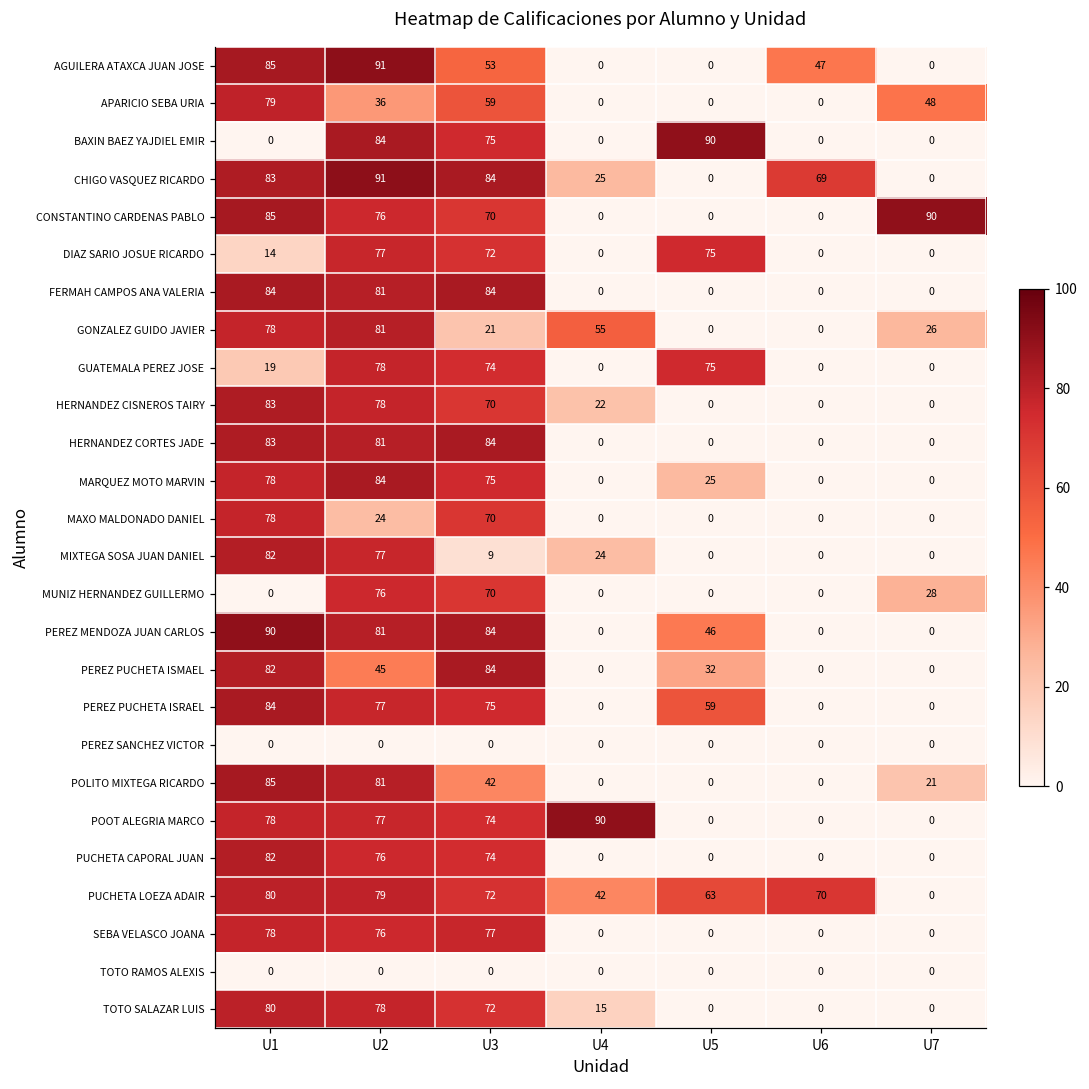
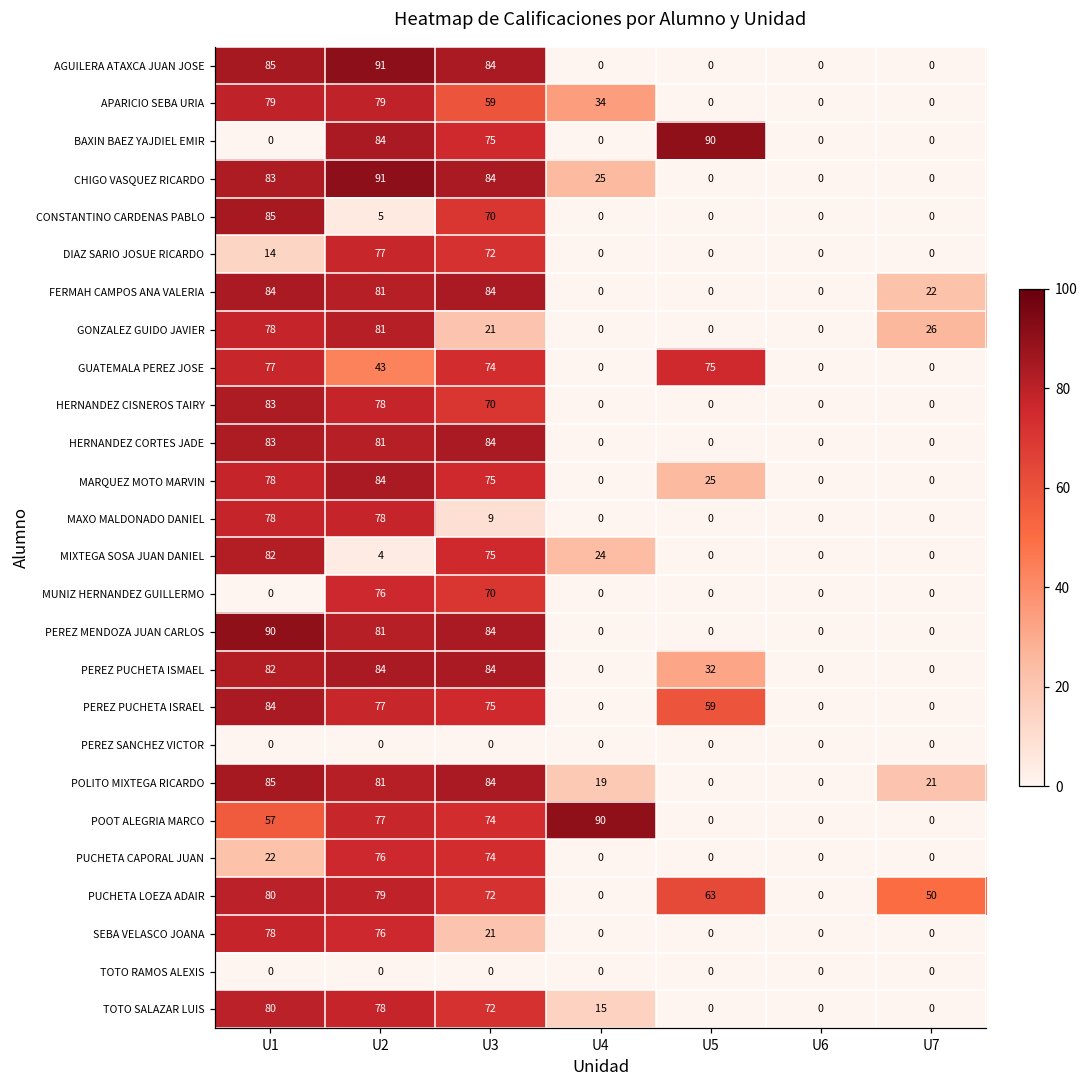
  {
    "AGUILERA ATAXCA JUAN JOSE": {
      "U1": 85,
      "U2": 91,
-     "U3": 53,
+     "U3": 84,
      "U4": 0,
      "U5": 0,
-     "U6": 47,
+     "U6": 0,
      "U7": 0
    },
    "APARICIO SEBA URIA": {
      "U1": 79,
-     "U2": 36,
+     "U2": 79,
      "U3": 59,
-     "U4": 0,
+     "U4": 34,
      "U5": 0,
      "U6": 0,
-     "U7": 48
+     "U7": 0
    },
    "BAXIN BAEZ YAJDIEL EMIR": {
      "U1": 0,
      "U2": 84,
      "U3": 75,
      "U4": 0,
      "U5": 90,
      "U6": 0,
      "U7": 0
    },
    "CHIGO VASQUEZ RICARDO": {
      "U1": 83,
      "U2": 91,
      "U3": 84,
      "U4": 25,
      "U5": 0,
-     "U6": 69,
+     "U6": 0,
      "U7": 0
    },
    "CONSTANTINO CARDENAS PABLO": {
      "U1": 85,
-     "U2": 76,
+     "U2": 5,
      "U3": 70,
      "U4": 0,
      "U5": 0,
      "U6": 0,
-     "U7": 90
+     "U7": 0
    },
    "DIAZ SARIO JOSUE RICARDO": {
      "U1": 14,
      "U2": 77,
      "U3": 72,
      "U4": 0,
-     "U5": 75,
+     "U5": 0,
      "U6": 0,
      "U7": 0
    },
    "FERМАН CAMPOS ANA VALERIA": {
      "U1": 84,
      "U2": 81,
      "U3": 84,
      "U4": 0,
      "U5": 0,
      "U6": 0,
-     "U7": 0
+     "U7": 22
    },
    "GONZALEZ GUIDO JAVIER": {
      "U1": 78,
      "U2": 81,
      "U3": 21,
-     "U4": 55,
+     "U4": 0,
      "U5": 0,
      "U6": 0,
      "U7": 26
    },
    "GUATEMALA PEREZ JOSE": {
-     "U1": 19,
-     "U2": 78,
+     "U1": 77,
+     "U2": 43,
      "U3": 74,
      "U4": 0,
      "U5": 75,
      "U6": 0,
      "U7": 0
    },
    "HERNANDEZ CISNEROS TAIRY": {
      "U1": 83,
      "U2": 78,
      "U3": 70,
-     "U4": 22,
+     "U4": 0,
      "U5": 0,
      "U6": 0,
      "U7": 0
    },
    "HERNANDEZ CORTES JADE": {
      "U1": 83,
      "U2": 81,
      "U3": 84,
      "U4": 0,
      "U5": 0,
      "U6": 0,
      "U7": 0
    },
    "MARQUEZ MOTO MARVIN": {
      "U1": 78,
      "U2": 84,
      "U3": 75,
      "U4": 0,
      "U5": 25,
      "U6": 0,
      "U7": 0
    },
    "MAXO MALDONADO DANIEL": {
      "U1": 78,
-     "U2": 24,
-     "U3": 70,
+     "U2": 78,
+     "U3": 9,
      "U4": 0,
      "U5": 0,
      "U6": 0,
      "U7": 0
    },
    "MIXTEGA SOSA JUAN DANIEL": {
      "U1": 82,
-     "U2": 77,
-     "U3": 9,
+     "U2": 4,
+     "U3": 75,
      "U4": 24,
      "U5": 0,
      "U6": 0,
      "U7": 0
    },
    "MUNIZ HERNANDEZ GUILLERMO": {
      "U1": 0,
      "U2": 76,
      "U3": 70,
      "U4": 0,
      "U5": 0,
      "U6": 0,
-     "U7": 28
+     "U7": 0
    },
    "PEREZ MENDOZA JUAN CARLOS": {
      "U1": 90,
      "U2": 81,
      "U3": 84,
      "U4": 0,
-     "U5": 46,
+     "U5": 0,
      "U6": 0,
      "U7": 0
    },
    "PEREZ PUCHETA ISMAEL": {
      "U1": 82,
-     "U2": 45,
+     "U2": 84,
      "U3": 84,
      "U4": 0,
      "U5": 32,
      "U6": 0,
      "U7": 0
    },
    "PEREZ PUCHETA ISRAEL": {
      "U1": 84,
      "U2": 77,
      "U3": 75,
      "U4": 0,
      "U5": 59,
      "U6": 0,
      "U7": 0
    },
    "PEREZ SANCHEZ VICTOR": {
      "U1": 0,
      "U2": 0,
      "U3": 0,
      "U4": 0,
      "U5": 0,
      "U6": 0,
      "U7": 0
    },
    "POLITO MIXTEGA RICARDO": {
      "U1": 85,
      "U2": 81,
-     "U3": 42,
-     "U4": 0,
+     "U3": 84,
+     "U4": 19,
      "U5": 0,
      "U6": 0,
      "U7": 21
    },
    "POOT ALEGRIA MARCO": {
-     "U1": 78,
+     "U1": 57,
      "U2": 77,
      "U3": 74,
      "U4": 90,
      "U5": 0,
      "U6": 0,
      "U7": 0
    },
    "PUCHETA CAPORAL JUAN": {
-     "U1": 82,
+     "U1": 22,
      "U2": 76,
      "U3": 74,
      "U4": 0,
      "U5": 0,
      "U6": 0,
      "U7": 0
    },
    "PUCHETA LOEZA ADAIR": {
      "U1": 80,
      "U2": 79,
      "U3": 72,
-     "U4": 42,
+     "U4": 0,
      "U5": 63,
-     "U6": 70,
-     "U7": 0
+     "U6": 0,
+     "U7": 50
    },
    "SEBA VELASCO JOANA": {
      "U1": 78,
      "U2": 76,
-     "U3": 77,
+     "U3": 21,
      "U4": 0,
      "U5": 0,
      "U6": 0,
      "U7": 0
    },
    "TOTO RAMOS ALEXIS": {
      "U1": 0,
      "U2": 0,
      "U3": 0,
      "U4": 0,
      "U5": 0,
      "U6": 0,
      "U7": 0
    },
    "TOTO SALAZAR LUIS": {
      "U1": 80,
      "U2": 78,
      "U3": 72,
      "U4": 15,
      "U5": 0,
      "U6": 0,
      "U7": 0
    }
  }
